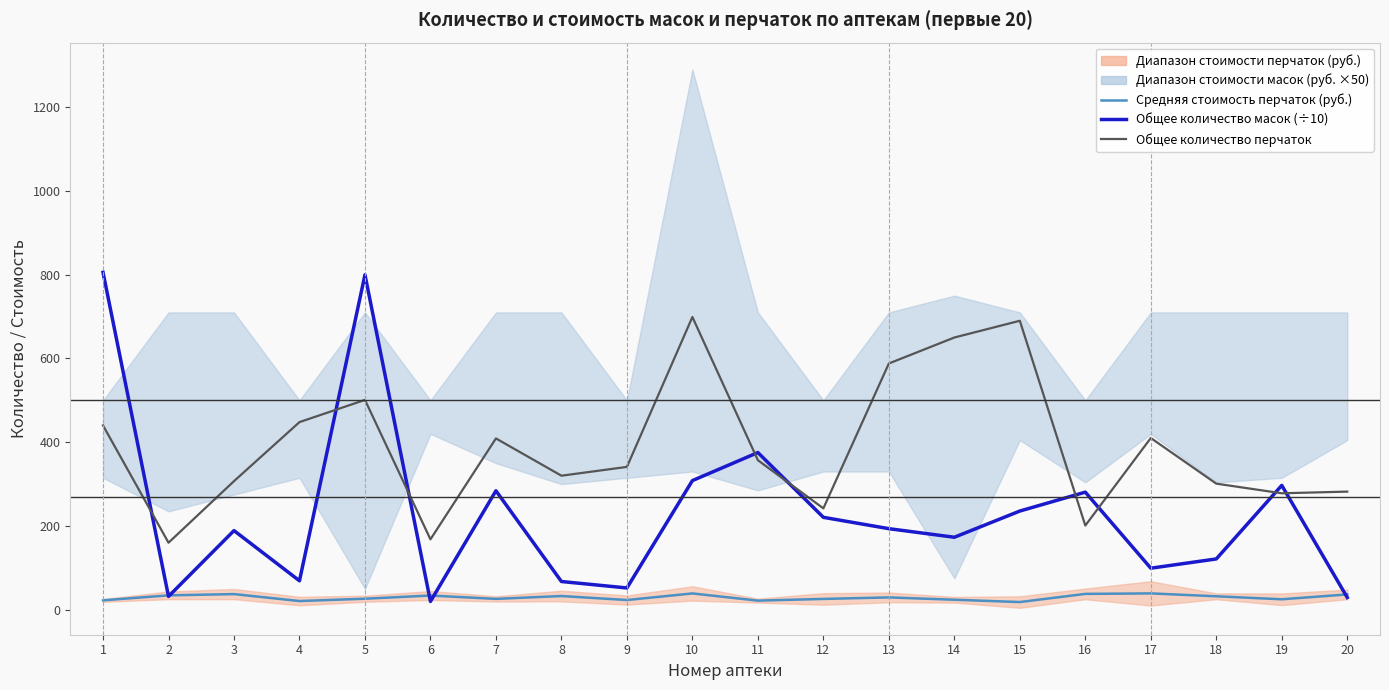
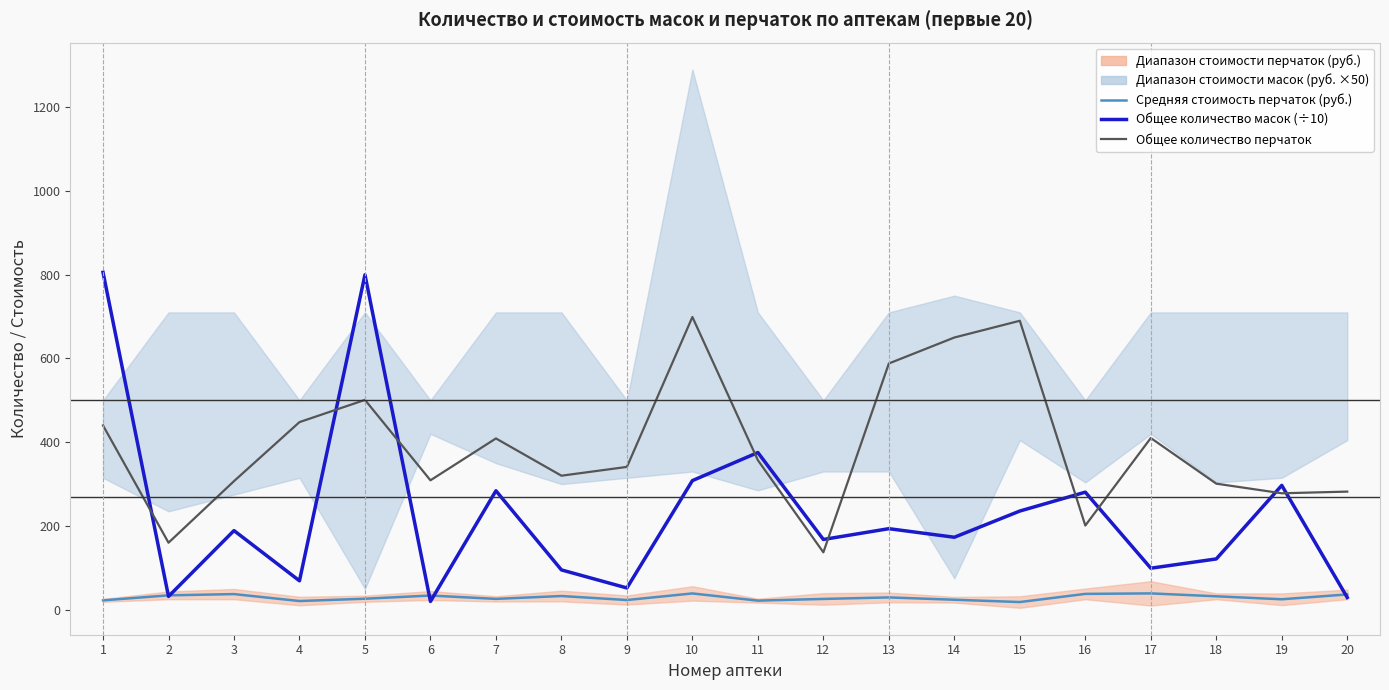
  {
    "Средняя стоимость перчаток (руб.)": {
      "3": 40,
      "4": 20,
      "5": 30,
      "6": 30,
      "7": 30,
      "8": 30,
      "9": 20,
      "10": 40,
      "12": 30,
      "13": 30,
      "14": 20,
      "15": 20,
      "16": 40,
      "17": 40,
      "18": 30,
      "19": 20,
      "20": 40
    },
    "Общее количество масок (÷10)": {
      "1": 810,
      "3": 190,
      "4": 70,
      "5": 800,
      "6": 20,
      "7": 280,
-     "8": 70,
+     "8": 100,
      "9": 50,
      "10": 310,
      "11": 380,
-     "12": 220,
+     "12": 170,
      "13": 190,
      "14": 170,
      "15": 240,
      "16": 280,
      "17": 100,
      "18": 120,
      "19": 300,
      "20": 30
    },
    "Общее количество перчаток": {
      "1": 440,
      "2": 160,
      "3": 310,
      "4": 450,
      "5": 500,
-     "6": 170,
+     "6": 310,
      "7": 410,
      "8": 320,
      "9": 340,
      "10": 700,
      "11": 360,
-     "12": 240,
+     "12": 140,
      "13": 590,
      "14": 650,
      "15": 690,
      "16": 200,
      "17": 410,
      "18": 300,
      "19": 280,
      "20": 280
    }
  }
